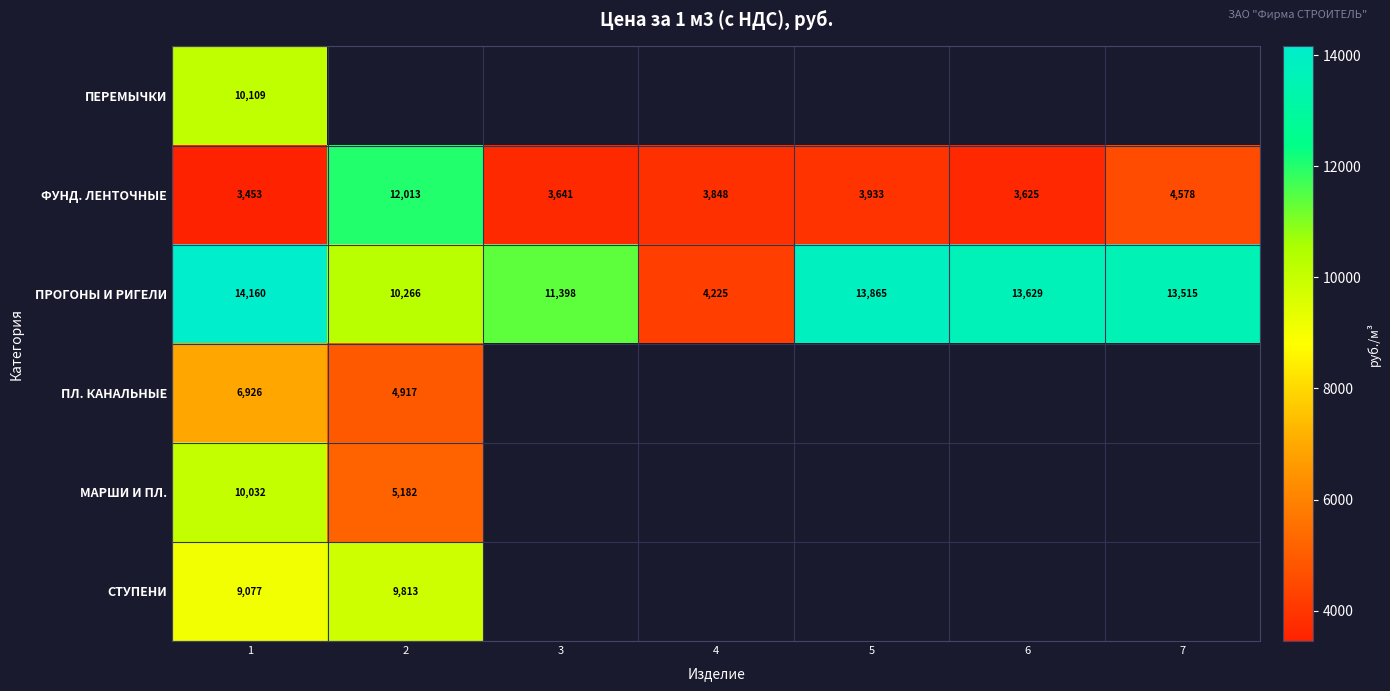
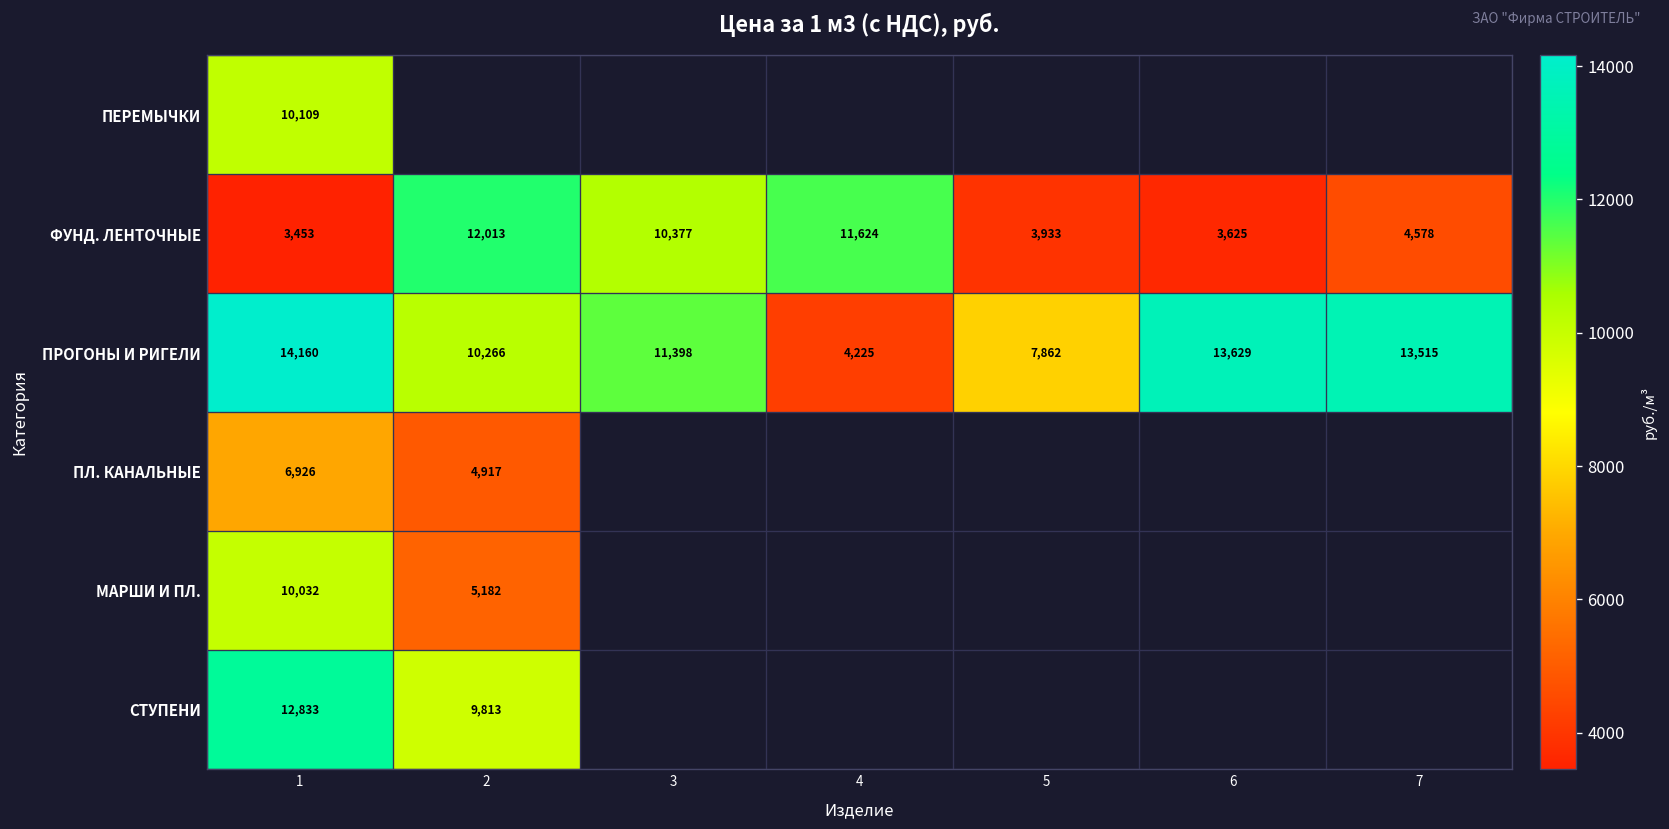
  {
    "ПЕРЕМЫЧКИ": {
      "1": "10,109"
    },
    "ФУНД. ЛЕНТОЧНЫЕ": {
      "1": "3,453",
      "2": "12,013",
-     "3": "3,641",
-     "4": "3,848",
+     "3": "10,377",
+     "4": "11,624",
      "5": "3,933",
      "6": "3,625",
      "7": "4,578"
    },
    "ПРОГОНЫ И РИГЕЛИ": {
      "1": "14,160",
      "2": "10,266",
      "3": "11,398",
      "4": "4,225",
-     "5": "13,865",
+     "5": "7,862",
      "6": "13,629",
      "7": "13,515"
    },
    "ПЛ. КАНАЛЬНЫЕ": {
      "1": "6,926",
      "2": "4,917"
    },
    "МАРШИ И ПЛ.": {
      "1": "10,032",
      "2": "5,182"
    },
    "СТУПЕНИ": {
-     "1": "9,077",
+     "1": "12,833",
      "2": "9,813"
    }
  }
